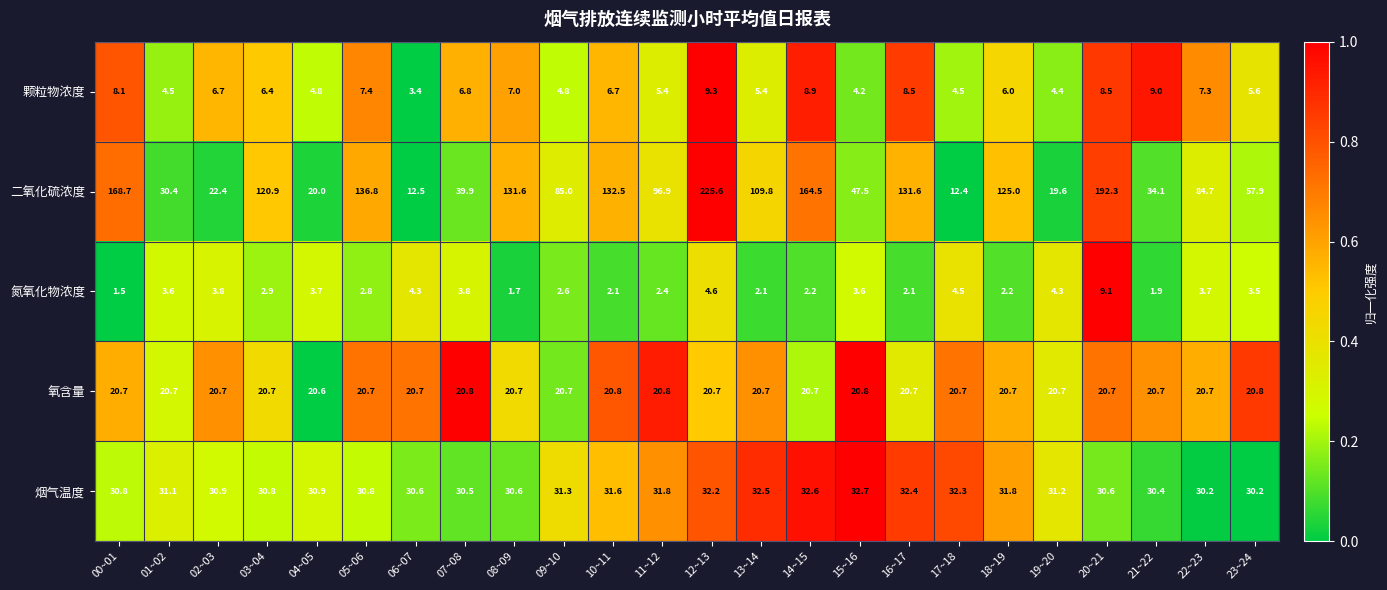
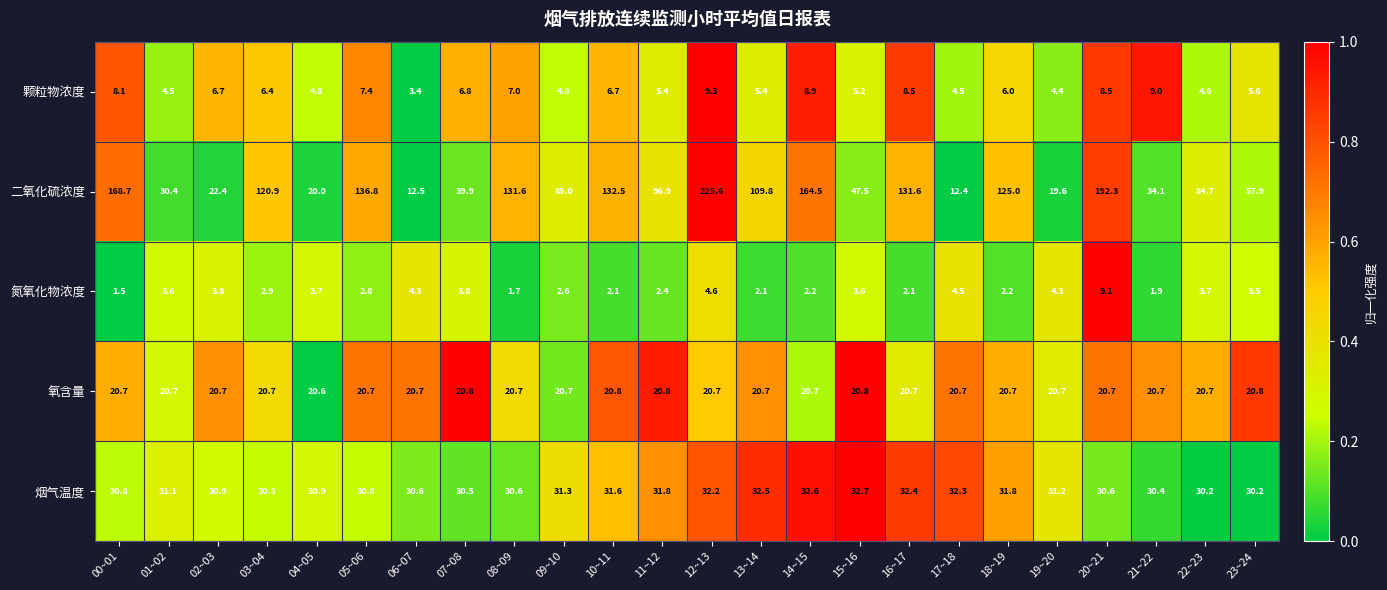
  {
    "颗粒物浓度": {
      "00~01": 8.1,
      "01~02": 4.5,
      "02~03": 6.7,
      "03~04": 6.4,
      "04~05": 4.8,
      "05~06": 7.4,
      "06~07": 3.4,
      "07~08": 6.8,
      "08~09": 7.0,
      "09~10": 4.8,
      "10~11": 6.7,
      "11~12": 5.4,
      "12~13": 9.3,
      "13~14": 5.4,
      "14~15": 8.9,
-     "15~16": 4.2,
+     "15~16": 5.2,
      "16~17": 8.5,
      "17~18": 4.5,
      "18~19": 6.0,
      "19~20": 4.4,
      "20~21": 8.5,
      "21~22": 9.0,
-     "22~23": 7.3,
+     "22~23": 4.6,
      "23~24": 5.6
    },
    "二氧化硫浓度": {
      "00~01": 168.7,
      "01~02": 30.4,
      "02~03": 22.4,
      "03~04": 120.9,
      "04~05": 20.0,
      "05~06": 136.8,
      "06~07": 12.5,
      "07~08": 39.9,
      "08~09": 131.6,
      "09~10": 85.0,
      "10~11": 132.5,
      "11~12": 96.9,
      "12~13": 225.6,
      "13~14": 109.8,
      "14~15": 164.5,
      "15~16": 47.5,
      "16~17": 131.6,
      "17~18": 12.4,
      "18~19": 125.0,
      "19~20": 19.6,
      "20~21": 192.3,
      "21~22": 34.1,
      "22~23": 84.7,
      "23~24": 57.9
    },
    "氮氧化物浓度": {
      "00~01": 1.5,
      "01~02": 3.6,
      "02~03": 3.8,
      "03~04": 2.9,
      "04~05": 3.7,
      "05~06": 2.8,
      "06~07": 4.3,
      "07~08": 3.8,
      "08~09": 1.7,
      "09~10": 2.6,
      "10~11": 2.1,
      "11~12": 2.4,
      "12~13": 4.6,
      "13~14": 2.1,
      "14~15": 2.2,
      "15~16": 3.6,
      "16~17": 2.1,
      "17~18": 4.5,
      "18~19": 2.2,
      "19~20": 4.3,
      "20~21": 9.1,
      "21~22": 1.9,
      "22~23": 3.7,
      "23~24": 3.5
    },
    "氧含量": {
      "00~01": 20.7,
      "01~02": 20.7,
      "02~03": 20.7,
      "03~04": 20.7,
      "04~05": 20.6,
      "05~06": 20.7,
      "06~07": 20.7,
      "07~08": 20.8,
      "08~09": 20.7,
      "09~10": 20.7,
      "10~11": 20.8,
      "11~12": 20.8,
      "12~13": 20.7,
      "13~14": 20.7,
      "14~15": 20.7,
      "15~16": 20.8,
      "16~17": 20.7,
      "17~18": 20.7,
      "18~19": 20.7,
      "19~20": 20.7,
      "20~21": 20.7,
      "21~22": 20.7,
      "22~23": 20.7,
      "23~24": 20.8
    },
    "烟气温度": {
      "00~01": 30.8,
      "01~02": 31.1,
      "02~03": 30.9,
      "03~04": 30.8,
      "04~05": 30.9,
      "05~06": 30.8,
      "06~07": 30.6,
      "07~08": 30.5,
      "08~09": 30.6,
      "09~10": 31.3,
      "10~11": 31.6,
      "11~12": 31.8,
      "12~13": 32.2,
      "13~14": 32.5,
      "14~15": 32.6,
      "15~16": 32.7,
      "16~17": 32.4,
      "17~18": 32.3,
      "18~19": 31.8,
      "19~20": 31.2,
      "20~21": 30.6,
      "21~22": 30.4,
      "22~23": 30.2,
      "23~24": 30.2
    }
  }
